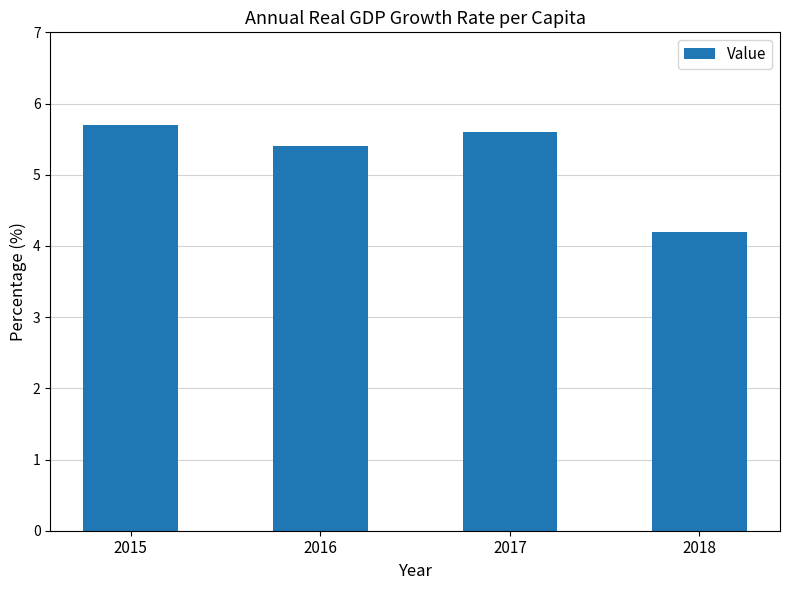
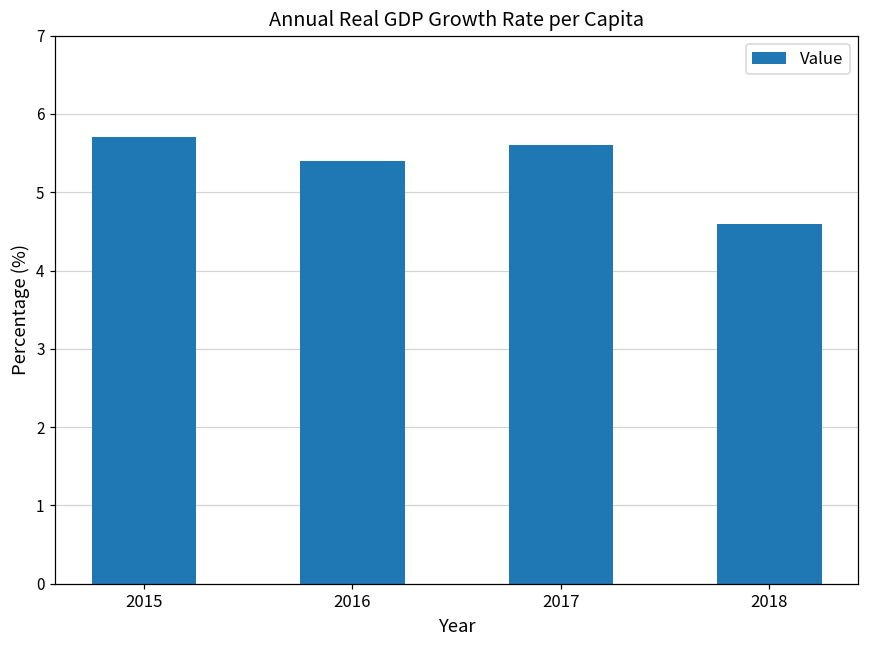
  {
    "2015": 5.7,
    "2016": 5.4,
    "2017": 5.6,
-   "2018": 4.2
+   "2018": 4.6
  }
